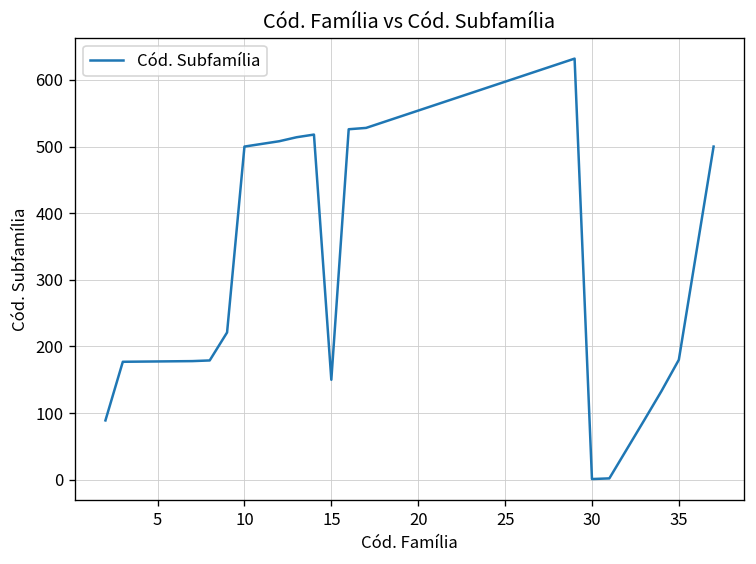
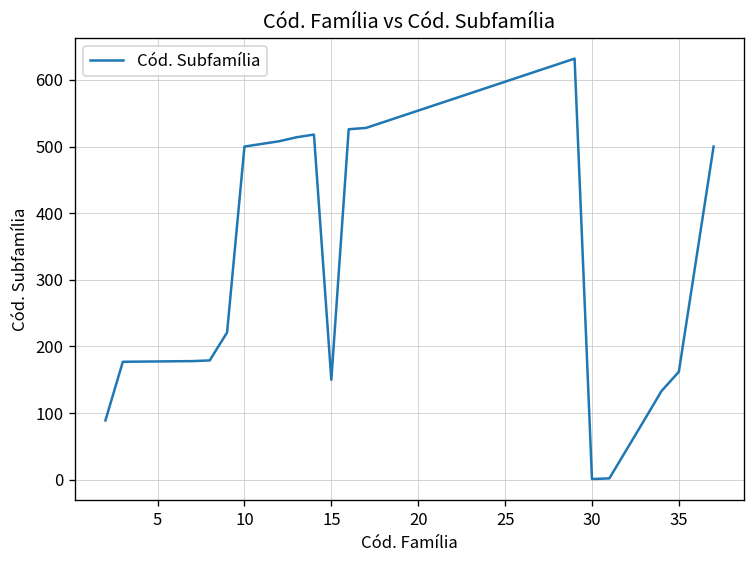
  {
    "10": 500,
    "15": 150,
    "30": 0,
-   "35": 180
+   "35": 160
  }
